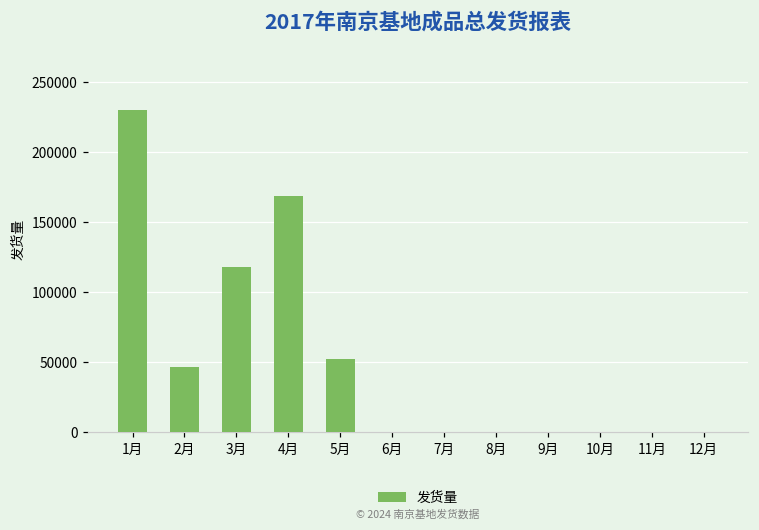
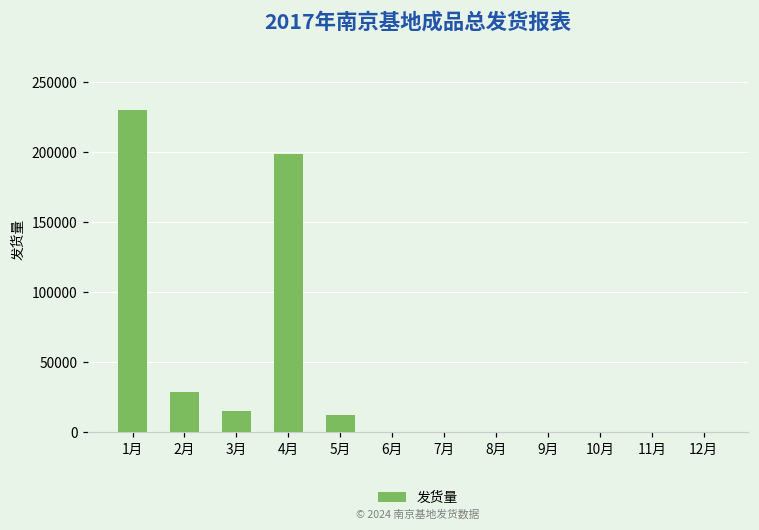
  {
    "1月": 230000,
-   "2月": 46000,
-   "3月": 118000,
-   "4月": 168000,
-   "5月": 52000,
+   "2月": 28000,
+   "3月": 15000,
+   "4月": 199000,
+   "5月": 12000,
    "6月": 0,
    "7月": 0,
    "8月": 0,
    "9月": 0,
    "10月": 0,
    "11月": 0,
    "12月": 0
  }
